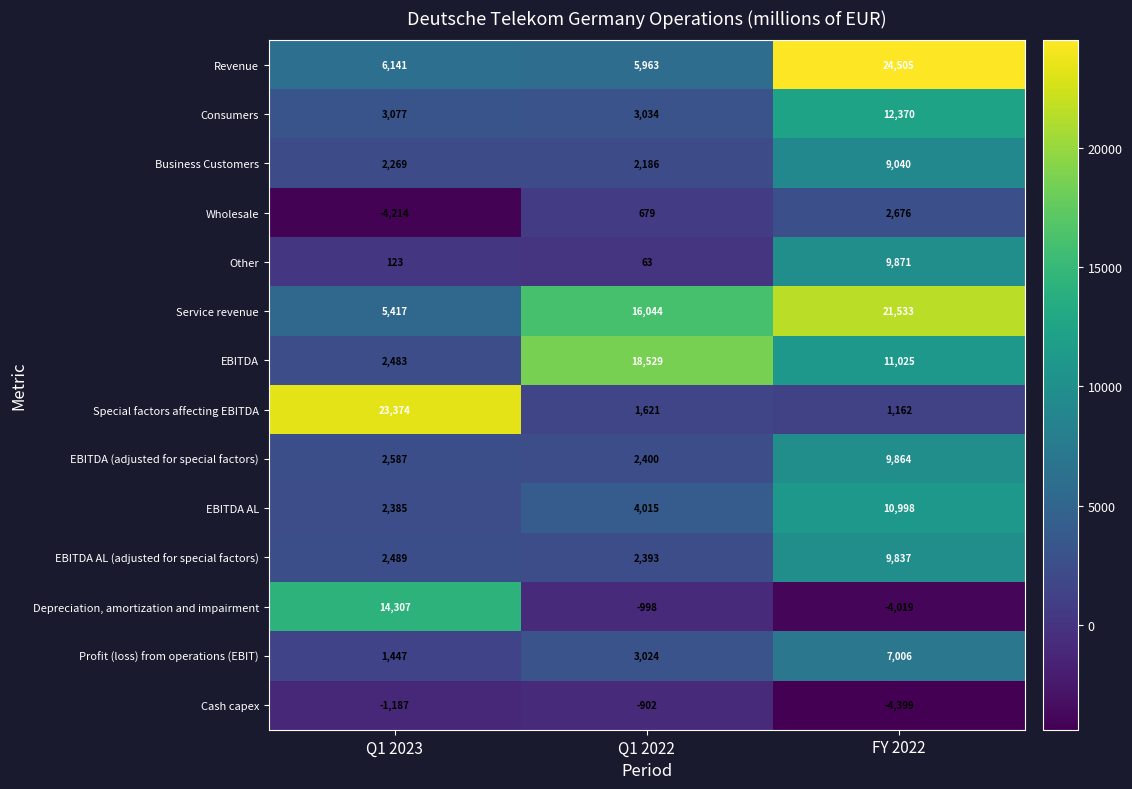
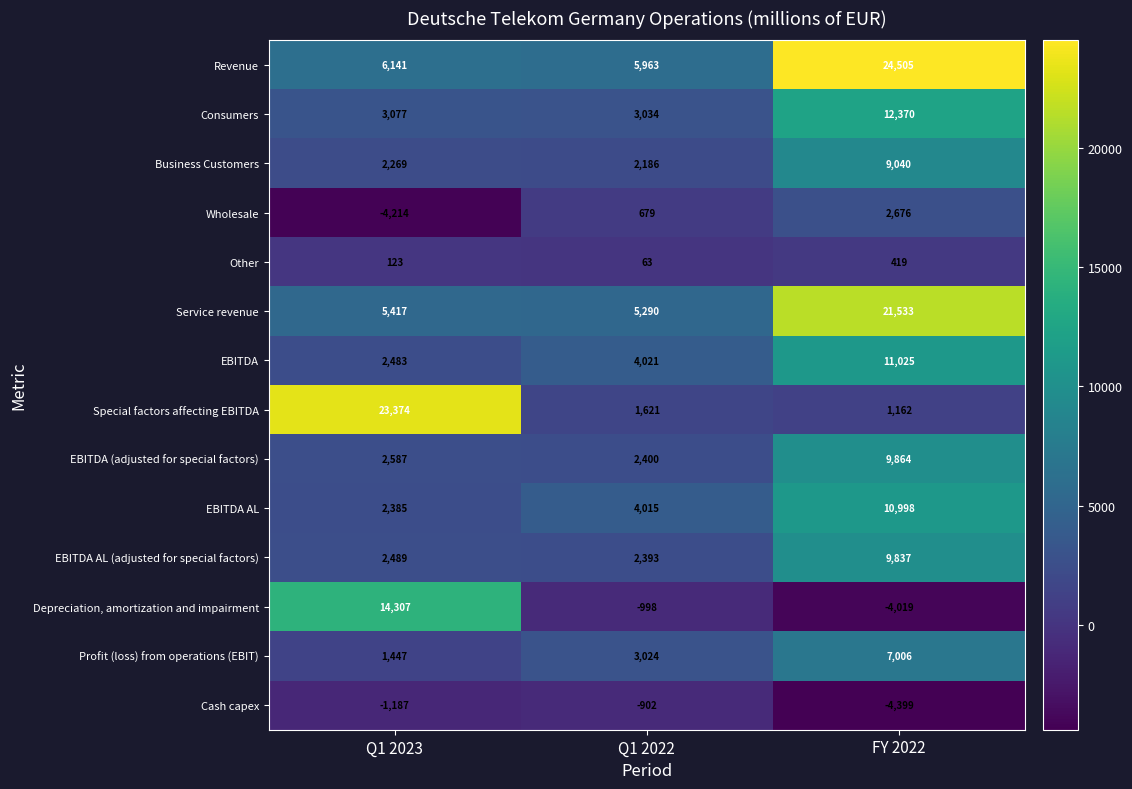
  {
    "Revenue": {
      "Q1 2023": "6,141",
      "Q1 2022": "5,963",
      "FY 2022": "24,505"
    },
    "Consumers": {
      "Q1 2023": "3,077",
      "Q1 2022": "3,034",
      "FY 2022": "12,370"
    },
    "Business Customers": {
      "Q1 2023": "2,269",
      "Q1 2022": "2,186",
      "FY 2022": "9,040"
    },
    "Wholesale": {
      "Q1 2023": "-4,214",
      "Q1 2022": "679",
      "FY 2022": "2,676"
    },
    "Other": {
      "Q1 2023": "123",
      "Q1 2022": "63",
-     "FY 2022": "9,871"
+     "FY 2022": "419"
    },
    "Service revenue": {
      "Q1 2023": "5,417",
-     "Q1 2022": "16,044",
+     "Q1 2022": "5,290",
      "FY 2022": "21,533"
    },
    "EBITDA": {
      "Q1 2023": "2,483",
-     "Q1 2022": "18,529",
+     "Q1 2022": "4,021",
      "FY 2022": "11,025"
    },
    "Special factors affecting EBITDA": {
      "Q1 2023": "23,374",
      "Q1 2022": "1,621",
      "FY 2022": "1,162"
    },
    "EBITDA (adjusted for special factors)": {
      "Q1 2023": "2,587",
      "Q1 2022": "2,400",
      "FY 2022": "9,864"
    },
    "EBITDA AL": {
      "Q1 2023": "2,385",
      "Q1 2022": "4,015",
      "FY 2022": "10,998"
    },
    "EBITDA AL (adjusted for special factors)": {
      "Q1 2023": "2,489",
      "Q1 2022": "2,393",
      "FY 2022": "9,837"
    },
    "Depreciation, amortization and impairment": {
      "Q1 2023": "14,307",
      "Q1 2022": "-998",
      "FY 2022": "-4,019"
    },
    "Profit (loss) from operations (EBIT)": {
      "Q1 2023": "1,447",
      "Q1 2022": "3,024",
      "FY 2022": "7,006"
    },
    "Cash capex": {
      "Q1 2023": "-1,187",
      "Q1 2022": "-902",
      "FY 2022": "-4,399"
    }
  }
